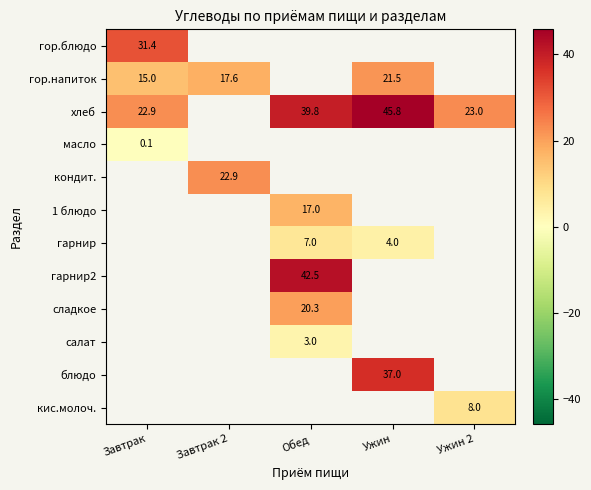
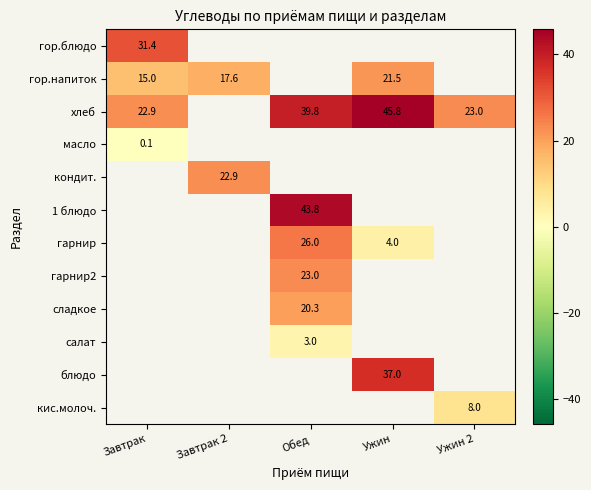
  {
    "гор.блюдо": {
      "Завтрак": 31.4
    },
    "гор.напиток": {
      "Завтрак": 15.0,
      "Завтрак 2": 17.6,
      "Ужин": 21.5
    },
    "хлеб": {
      "Завтрак": 22.9,
      "Обед": 39.8,
      "Ужин": 45.8,
      "Ужин 2": 23.0
    },
    "масло": {
      "Завтрак": 0.1
    },
    "кондит.": {
      "Завтрак 2": 22.9
    },
    "1 блюдо": {
-     "Обед": 17.0
+     "Обед": 43.8
    },
    "гарнир": {
-     "Обед": 7.0,
+     "Обед": 26.0,
      "Ужин": 4.0
    },
    "гарнир2": {
-     "Обед": 42.5
+     "Обед": 23.0
    },
    "сладкое": {
      "Обед": 20.3
    },
    "салат": {
      "Обед": 3.0
    },
    "блюдо": {
      "Ужин": 37.0
    },
    "кис.молоч.": {
      "Ужин 2": 8.0
    }
  }
